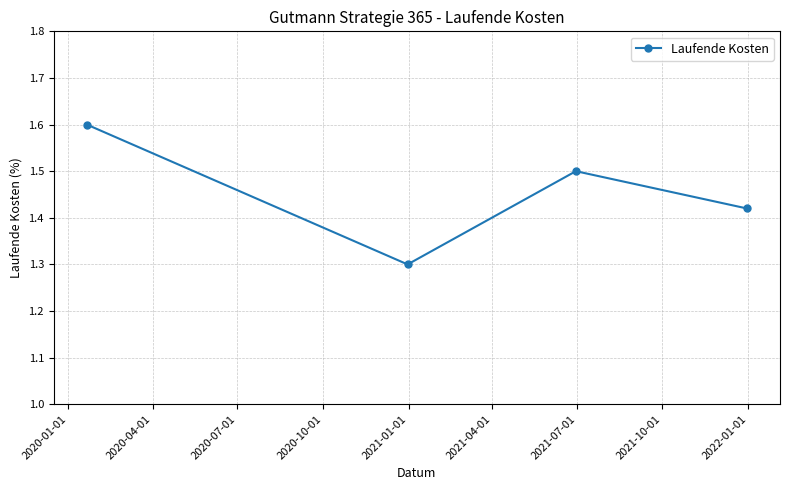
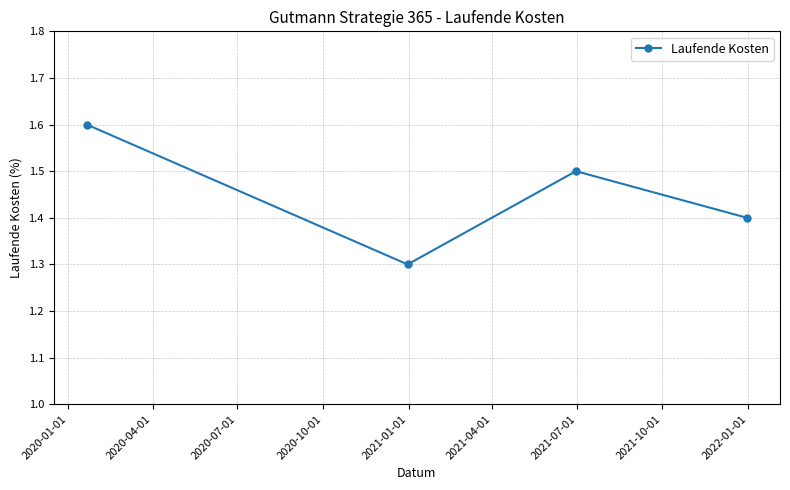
  {
    "2021-01-01": 1.30,
    "2021-07-01": 1.50,
-   "2022-01-01": 1.42
+   "2022-01-01": 1.40
  }
